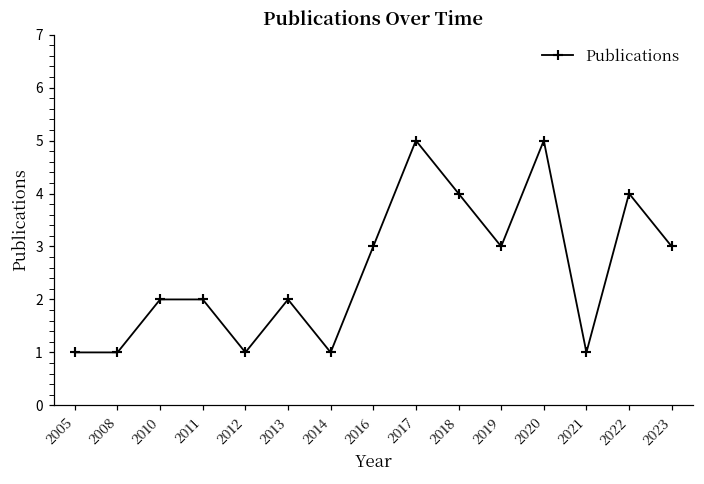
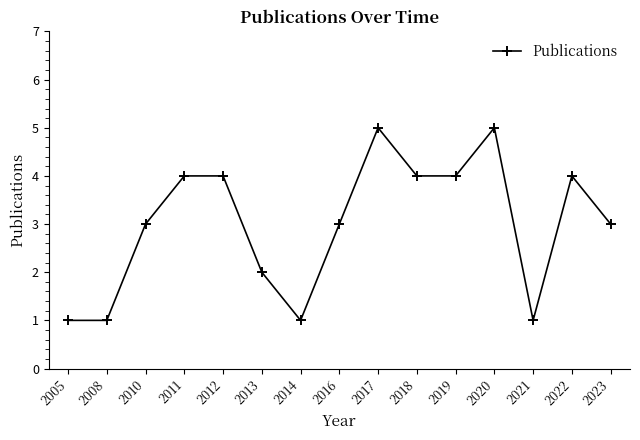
  {
    "2005": 1,
    "2008": 1,
-   "2010": 2,
-   "2011": 2,
-   "2012": 1,
+   "2010": 3,
+   "2011": 4,
+   "2012": 4,
    "2013": 2,
    "2014": 1,
    "2016": 3,
    "2017": 5,
    "2018": 4,
-   "2019": 3,
+   "2019": 4,
    "2020": 5,
    "2021": 1,
    "2022": 4,
    "2023": 3
  }
